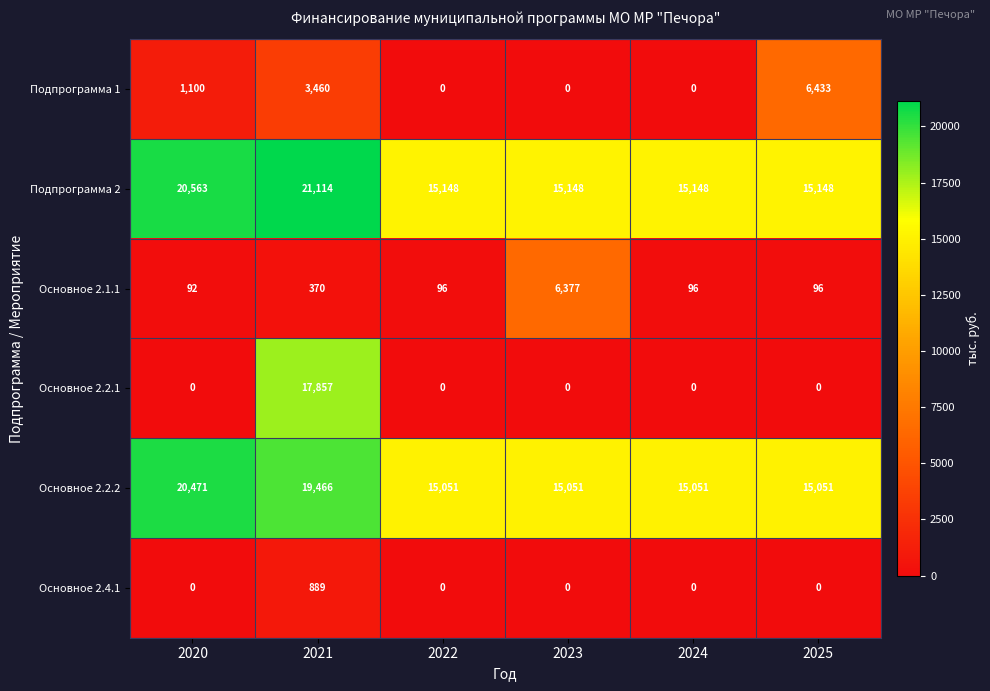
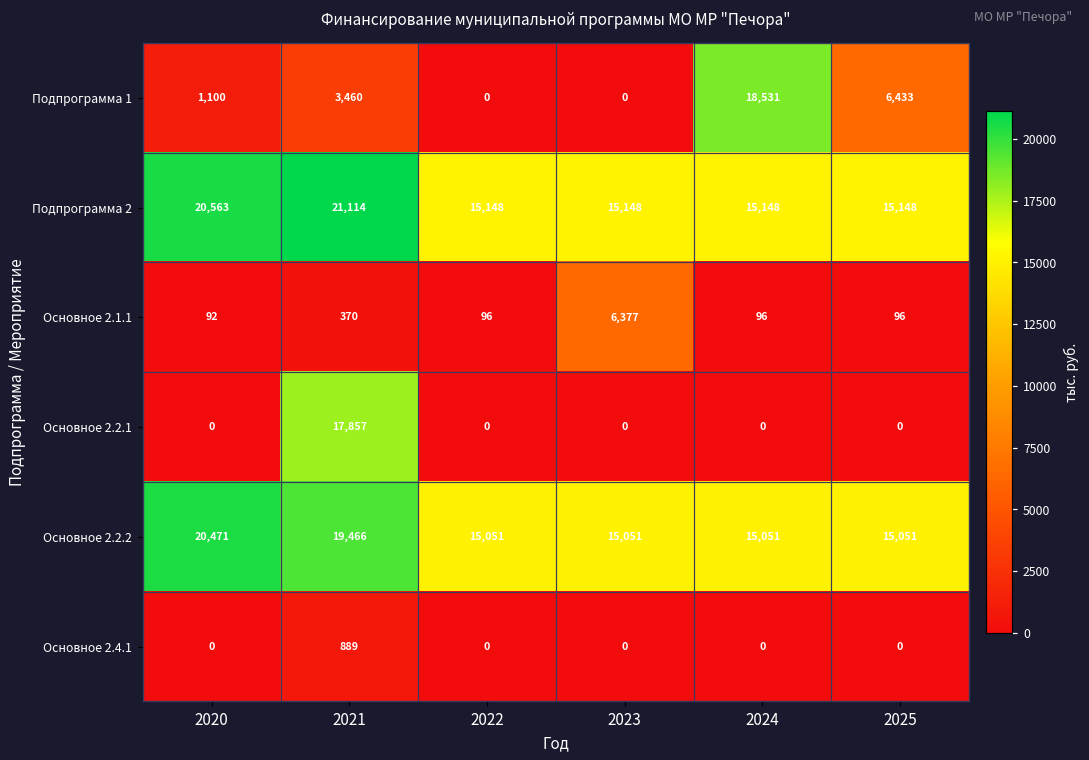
  {
    "Подпрограмма 1": {
      "2020": "1,100",
      "2021": "3,460",
      "2022": "0",
      "2023": "0",
-     "2024": "0",
+     "2024": "18,531",
      "2025": "6,433"
    },
    "Подпрограмма 2": {
      "2020": "20,563",
      "2021": "21,114",
      "2022": "15,148",
      "2023": "15,148",
      "2024": "15,148",
      "2025": "15,148"
    },
    "Основное 2.1.1": {
      "2020": "92",
      "2021": "370",
      "2022": "96",
      "2023": "6,377",
      "2024": "96",
      "2025": "96"
    },
    "Основное 2.2.1": {
      "2020": "0",
      "2021": "17,857",
      "2022": "0",
      "2023": "0",
      "2024": "0",
      "2025": "0"
    },
    "Основное 2.2.2": {
      "2020": "20,471",
      "2021": "19,466",
      "2022": "15,051",
      "2023": "15,051",
      "2024": "15,051",
      "2025": "15,051"
    },
    "Основное 2.4.1": {
      "2020": "0",
      "2021": "889",
      "2022": "0",
      "2023": "0",
      "2024": "0",
      "2025": "0"
    }
  }
